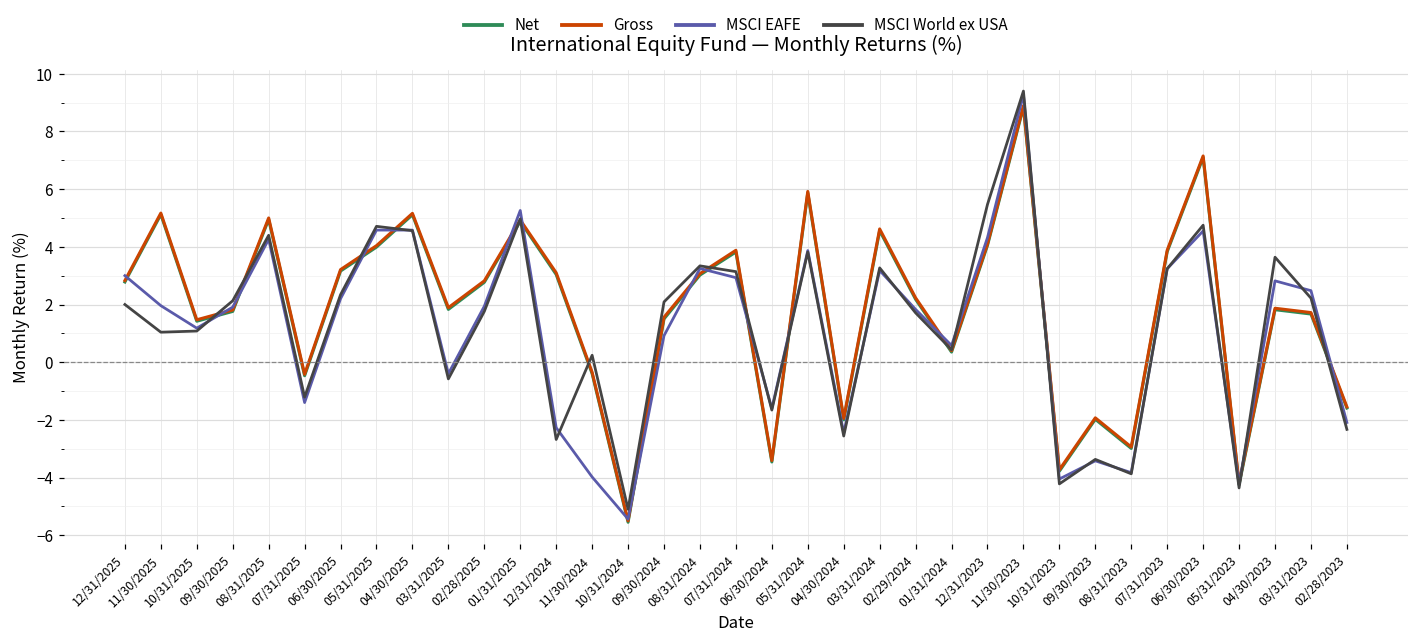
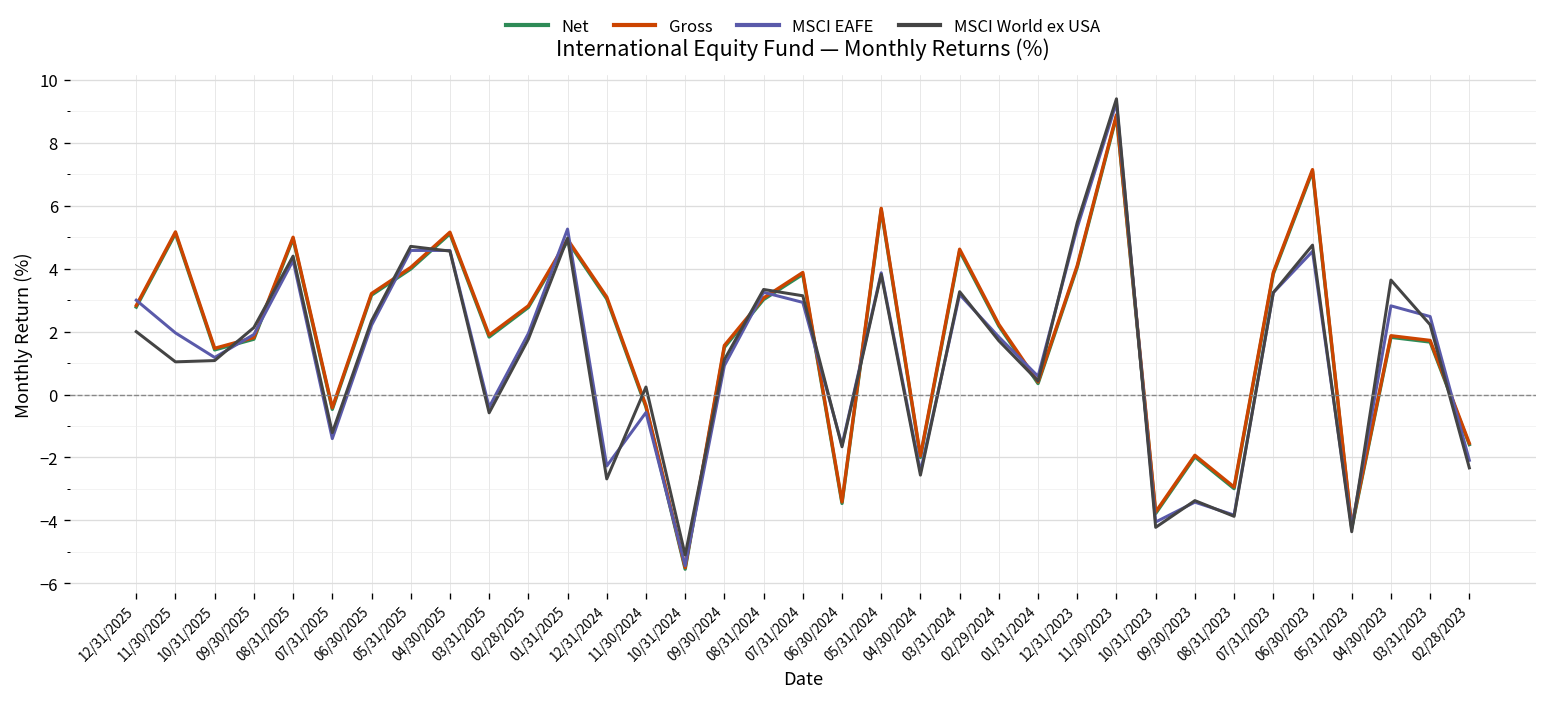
  {
    "MSCI EAFE": {
      "12/31/2025": 3.0,
      "11/30/2025": 2.0,
      "10/31/2025": 1.2,
      "09/30/2025": 1.9,
      "08/31/2025": 4.3,
      "07/31/2025": -1.4,
      "06/30/2025": 2.2,
      "05/31/2025": 4.6,
      "03/31/2025": -0.4,
      "02/28/2025": 1.9,
      "01/31/2025": 5.3,
      "12/31/2024": -2.3,
-     "11/30/2024": -4.0,
+     "11/30/2024": -0.6,
      "09/30/2024": 0.9,
      "07/31/2024": 2.9,
      "04/30/2024": -2.5,
      "02/29/2024": 1.8,
      "01/31/2024": 0.6,
-     "12/31/2023": 4.3,
+     "12/31/2023": 5.3,
      "11/30/2023": 9.3,
      "10/31/2023": -4.1,
      "06/30/2023": 4.6,
      "04/30/2023": 2.8,
      "03/31/2023": 2.5,
      "02/28/2023": -2.1
    },
    "MSCI World ex USA": {
      "12/31/2025": 2.0,
      "11/30/2025": 1.0,
      "10/31/2025": 1.1,
      "09/30/2025": 2.1,
      "08/31/2025": 4.4,
      "07/31/2025": -1.2,
      "06/30/2025": 2.3,
      "05/31/2025": 4.7,
      "03/31/2025": -0.6,
      "02/28/2025": 1.8,
      "12/31/2024": -2.7,
      "11/30/2024": 0.2,
      "10/31/2024": -5.1,
-     "09/30/2024": 2.1,
+     "09/30/2024": 1.1,
      "07/31/2024": 3.1,
      "04/30/2024": -2.6,
      "02/29/2024": 1.7,
      "12/31/2023": 5.5,
      "11/30/2023": 9.4,
      "10/31/2023": -4.2,
      "06/30/2023": 4.8,
      "05/31/2023": -4.4,
      "04/30/2023": 3.6,
      "03/31/2023": 2.2,
      "02/28/2023": -2.3
    }
  }
